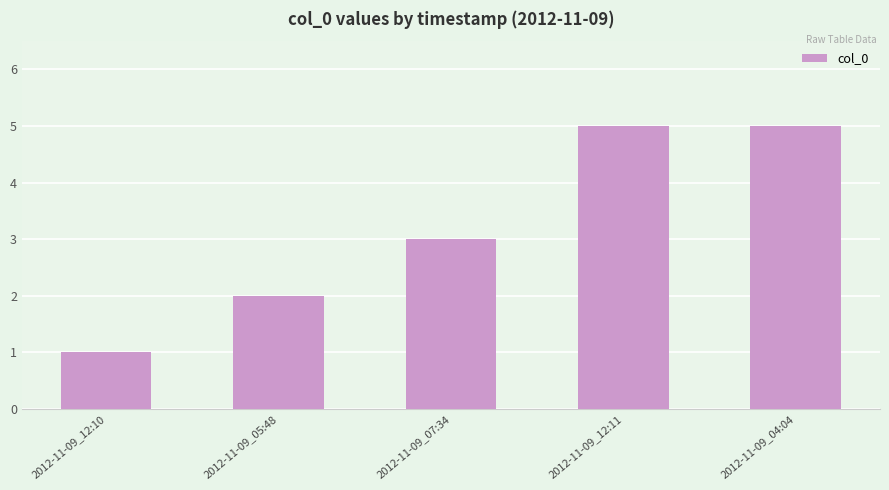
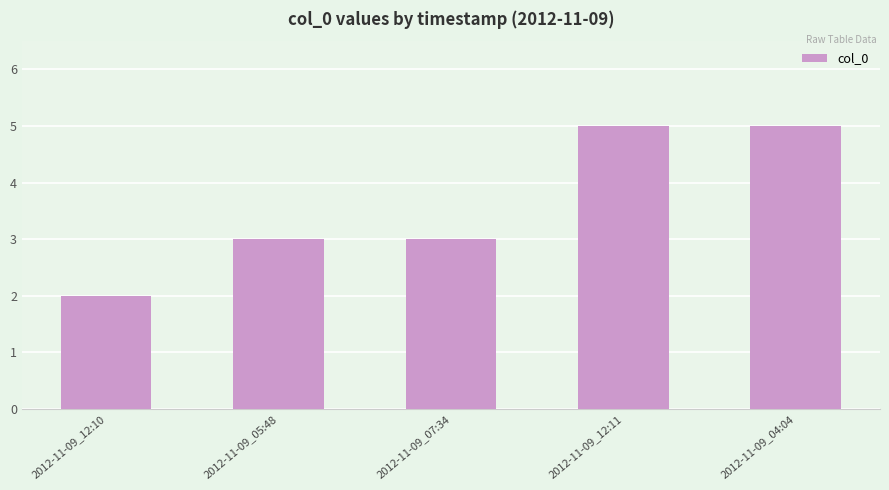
  {
-   "2012-11-09_12:10": 1,
-   "2012-11-09_05:48": 2,
+   "2012-11-09_12:10": 2,
+   "2012-11-09_05:48": 3,
    "2012-11-09_07:34": 3,
    "2012-11-09_12:11": 5,
    "2012-11-09_04:04": 5
  }
